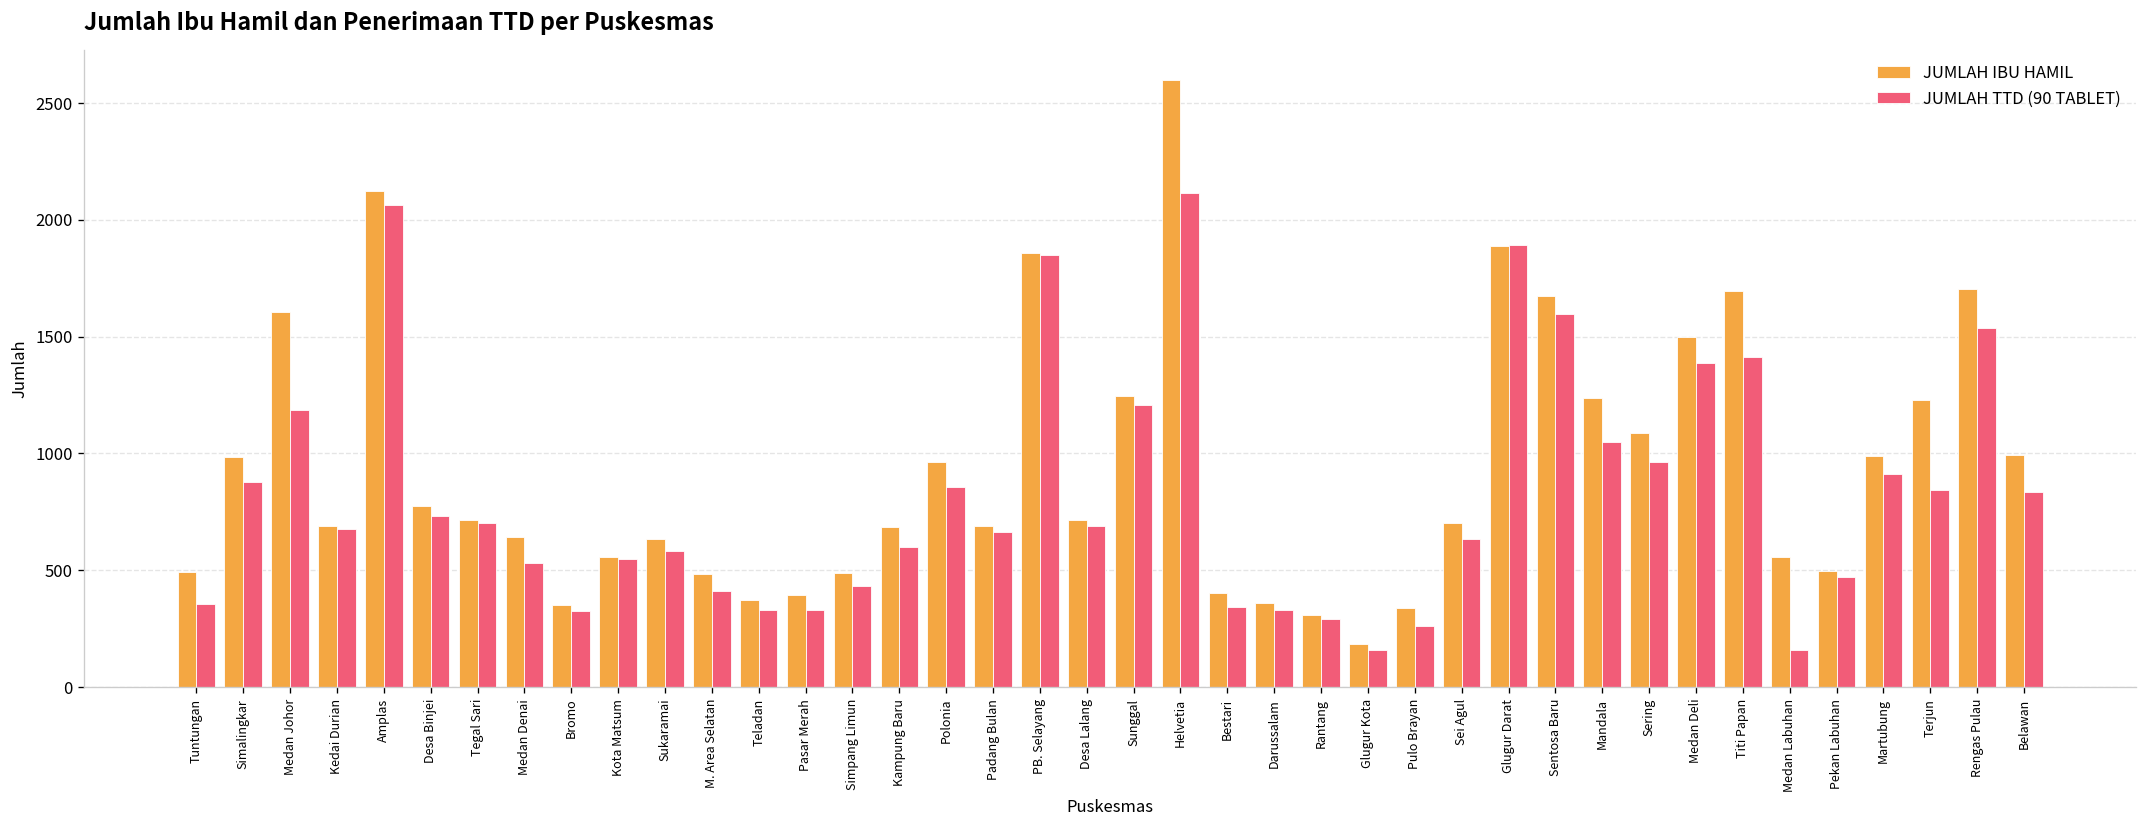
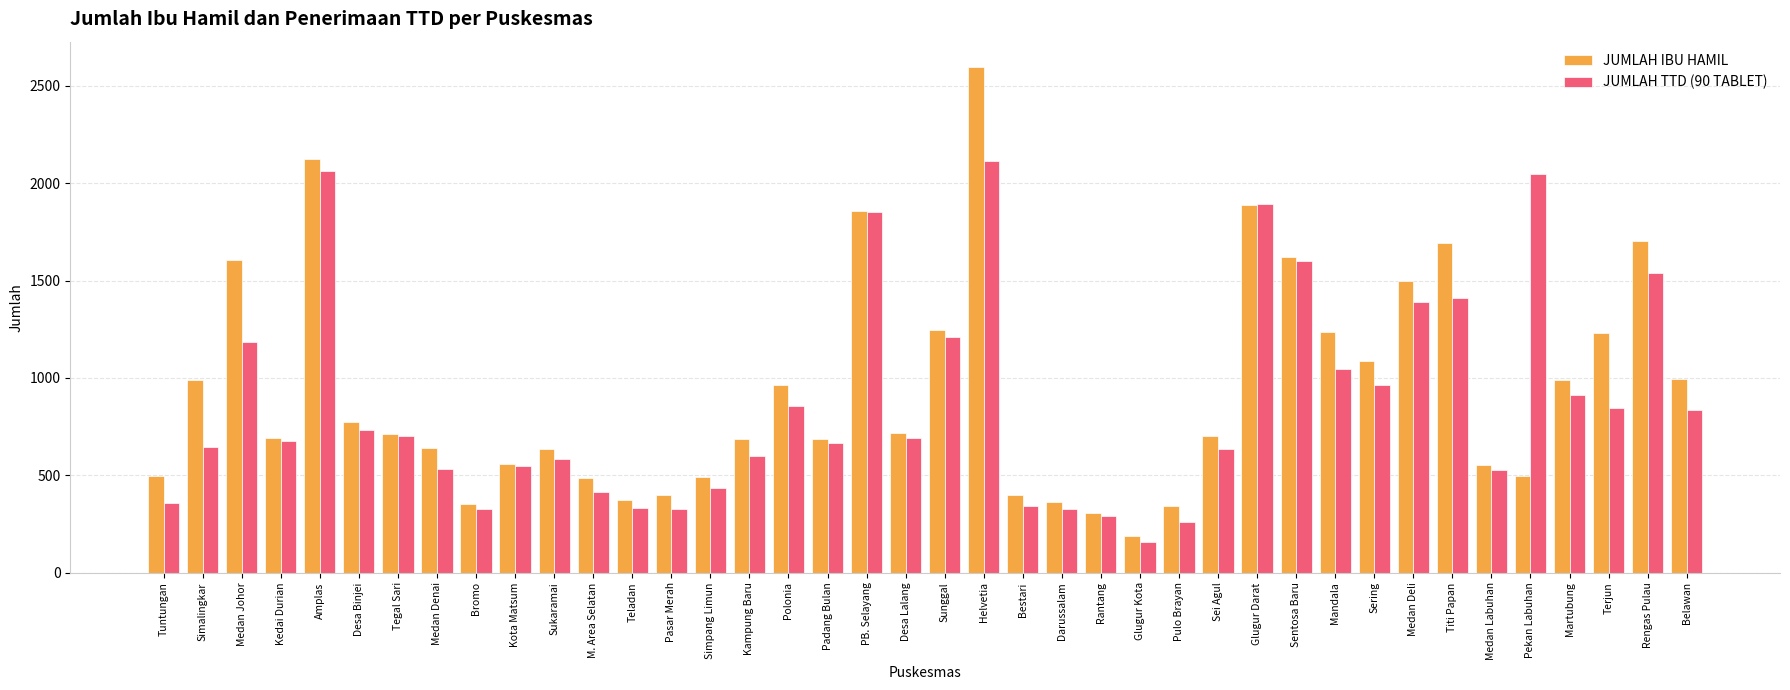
  {
    "JUMLAH IBU HAMIL": {
      "Tuntungan": 490,
      "Simalingkar": 990,
      "Medan Johor": 1610,
      "Kedai Durian": 690,
      "Amplas": 2130,
      "Desa Binjei": 780,
      "Tegal Sari": 710,
      "Medan Denai": 640,
      "Bromo": 350,
      "Kota Matsum": 560,
      "Sukaramai": 630,
      "M. Area Selatan": 480,
      "Teladan": 370,
      "Pasar Merah": 400,
      "Simpang Limun": 490,
      "Kampung Baru": 690,
      "Polonia": 960,
      "Padang Bulan": 690,
      "PB. Selayang": 1860,
      "Desa Lalang": 720,
      "Sunggal": 1250,
      "Helvetia": 2600,
      "Bestari": 400,
      "Darussalam": 360,
      "Rantang": 310,
      "Glugur Kota": 190,
      "Pulo Brayan": 340,
      "Sei Agul": 700,
      "Glugur Darat": 1890,
-     "Sentosa Baru": 1680,
+     "Sentosa Baru": 1620,
      "Mandala": 1240,
      "Sering": 1090,
      "Medan Deli": 1500,
      "Titi Papan": 1690,
      "Medan Labuhan": 560,
      "Pekan Labuhan": 500,
      "Martubung": 990,
      "Terjun": 1230,
      "Rengas Pulau": 1700,
      "Belawan": 990
    },
    "JUMLAH TTD (90 TABLET)": {
      "Tuntungan": 360,
-     "Simalingkar": 880,
+     "Simalingkar": 640,
      "Medan Johor": 1190,
      "Kedai Durian": 680,
      "Amplas": 2060,
      "Desa Binjei": 730,
      "Tegal Sari": 700,
      "Medan Denai": 530,
      "Bromo": 330,
      "Kota Matsum": 550,
      "Sukaramai": 580,
      "M. Area Selatan": 410,
      "Teladan": 330,
      "Pasar Merah": 330,
      "Simpang Limun": 430,
      "Kampung Baru": 600,
      "Polonia": 860,
      "Padang Bulan": 670,
      "PB. Selayang": 1850,
      "Desa Lalang": 690,
      "Sunggal": 1210,
      "Helvetia": 2120,
      "Bestari": 340,
      "Darussalam": 330,
      "Rantang": 290,
      "Glugur Kota": 160,
      "Pulo Brayan": 260,
      "Sei Agul": 630,
      "Glugur Darat": 1890,
      "Sentosa Baru": 1600,
      "Mandala": 1050,
      "Sering": 970,
      "Medan Deli": 1390,
      "Titi Papan": 1410,
-     "Medan Labuhan": 160,
-     "Pekan Labuhan": 470,
+     "Medan Labuhan": 530,
+     "Pekan Labuhan": 2050,
      "Martubung": 910,
      "Terjun": 850,
      "Rengas Pulau": 1540,
      "Belawan": 830
    }
  }
